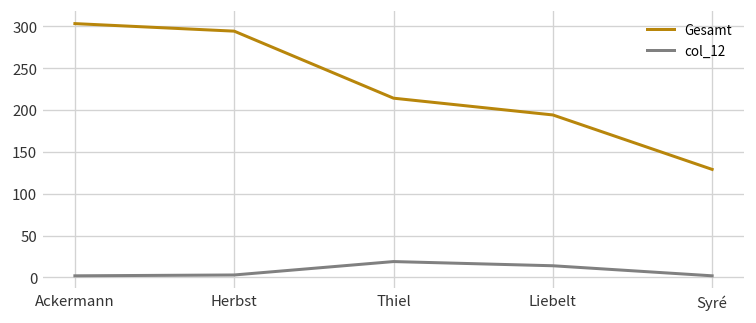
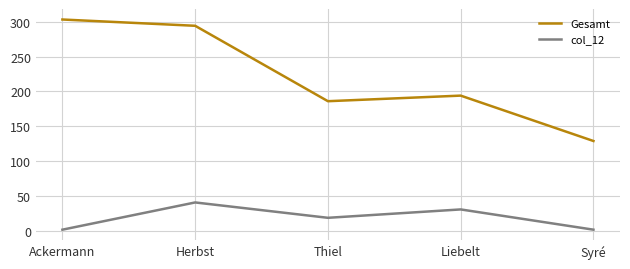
  {
    "Gesamt": {
      "Ackermann": 300,
      "Herbst": 290,
-     "Thiel": 210,
+     "Thiel": 190,
      "Liebelt": 190,
      "Syré": 130
    },
    "col_12": {
      "Ackermann": 0,
-     "Herbst": 0,
+     "Herbst": 40,
      "Thiel": 20,
-     "Liebelt": 10,
+     "Liebelt": 30,
      "Syré": 0
    }
  }
